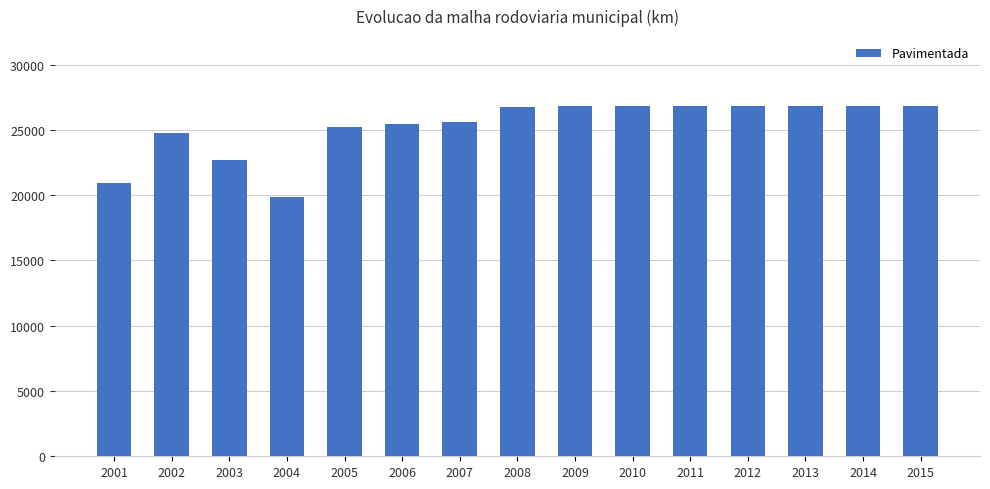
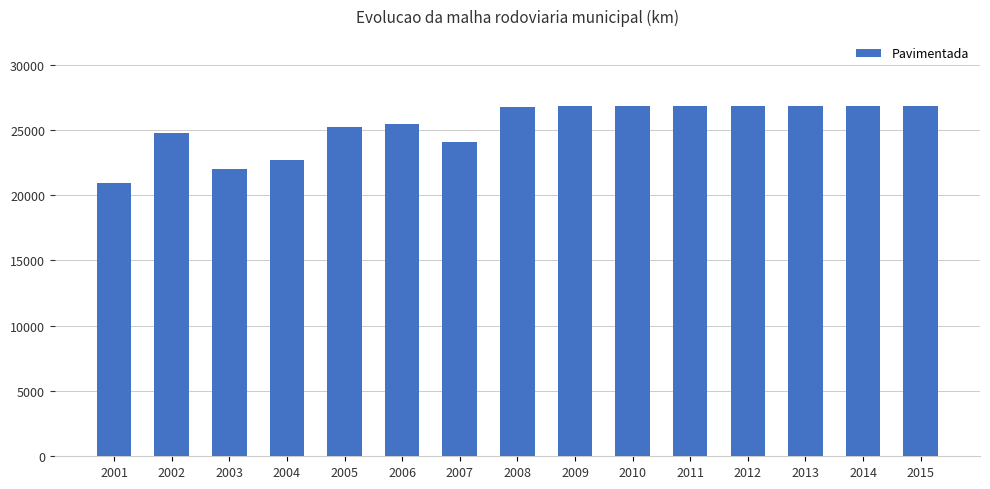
  {
    "2001": 20900,
    "2002": 24700,
-   "2003": 22700,
-   "2004": 19900,
+   "2003": 22000,
+   "2004": 22700,
    "2005": 25300,
    "2006": 25400,
-   "2007": 25600,
+   "2007": 24100,
    "2008": 26800,
    "2009": 26800,
    "2010": 26800,
    "2011": 26800,
    "2012": 26800,
    "2013": 26800,
    "2014": 26800,
    "2015": 26800
  }
